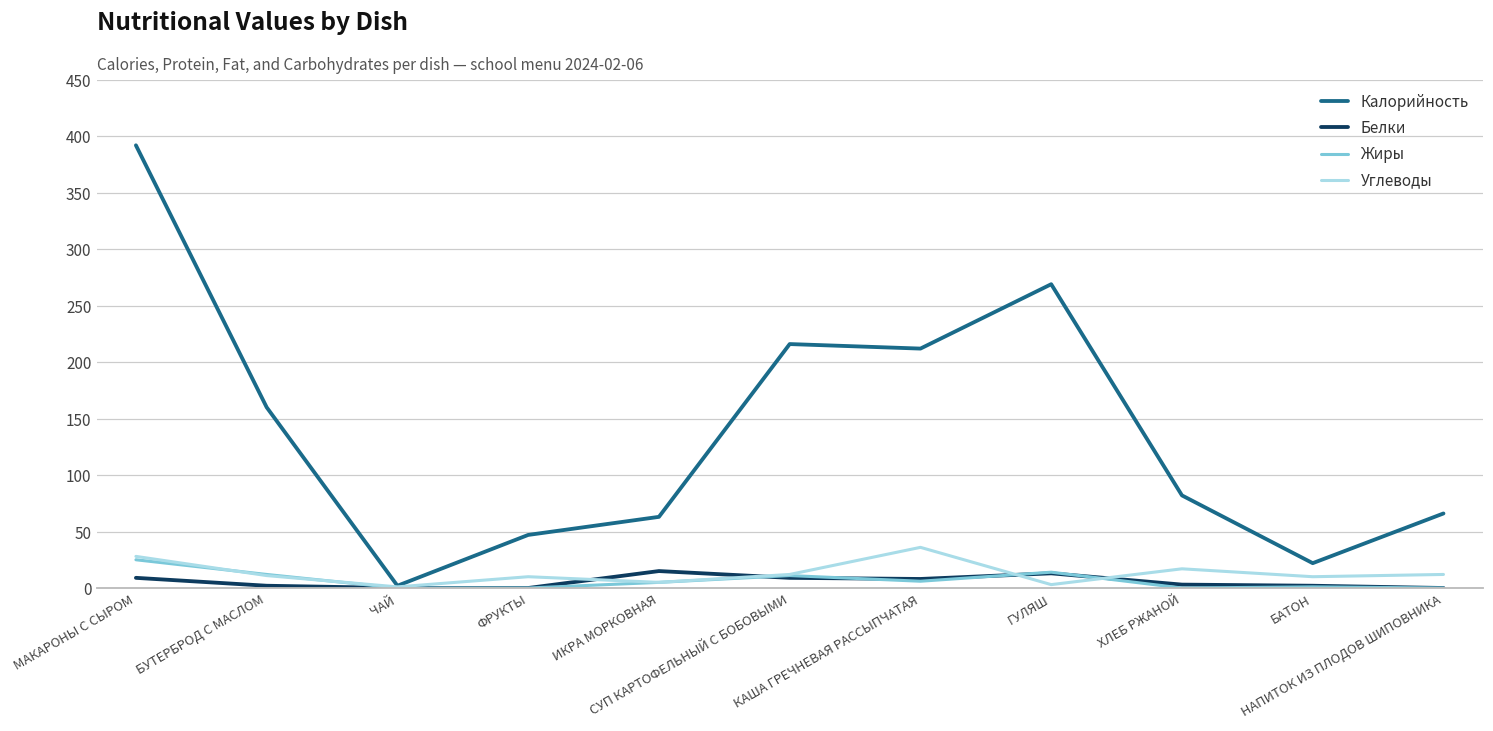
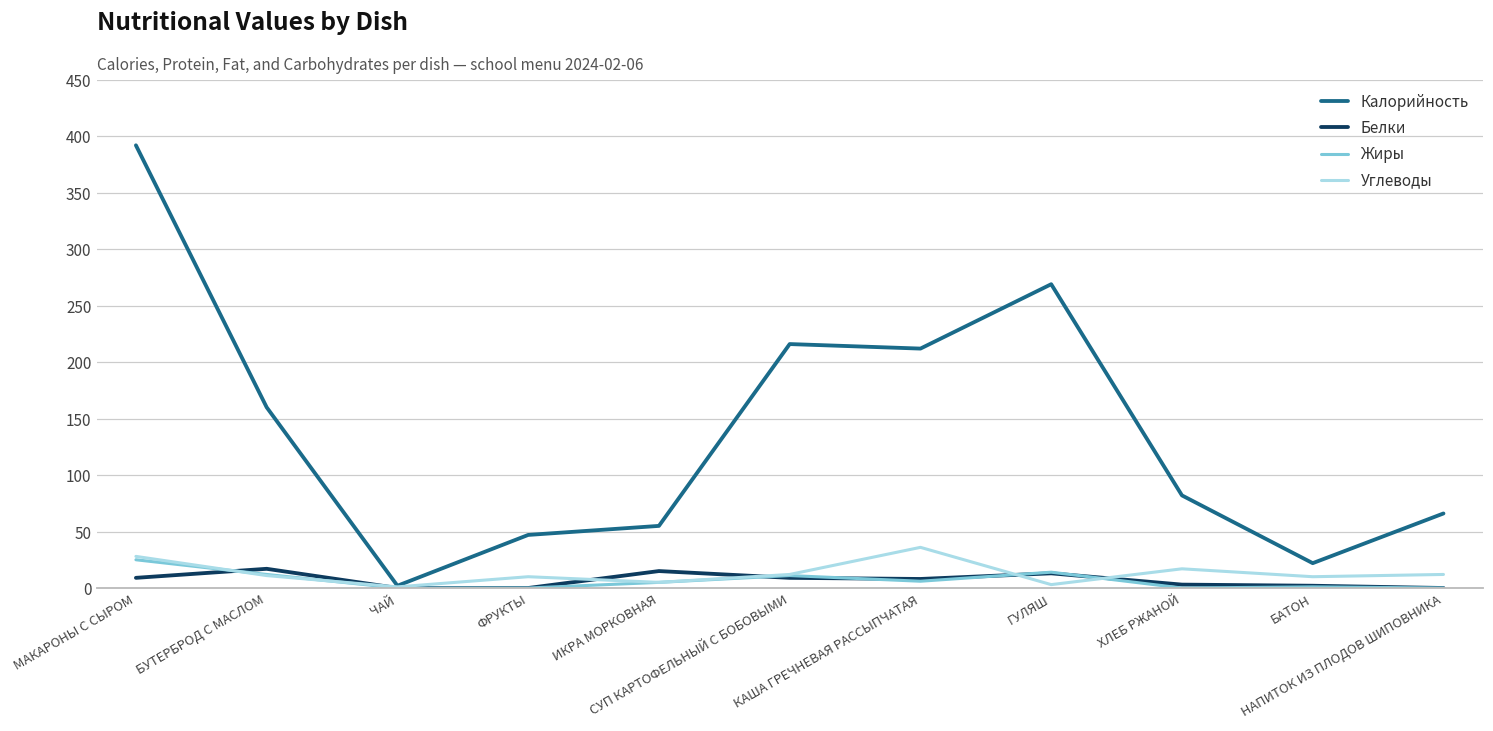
  {
    "Калорийность": {
      "МАКАРОНЫ С СЫРОМ": 392,
      "БУТЕРБРОД С МАСЛОМ": 160,
      "ФРУКТЫ": 47,
-     "ИКРА МОРКОВНАЯ": 63,
+     "ИКРА МОРКОВНАЯ": 55,
      "СУП КАРТОФЕЛЬНЫЙ С БОБОВЫМИ": 216,
      "КАША ГРЕЧНЕВАЯ РАССЫПЧАТАЯ": 212,
      "ГУЛЯШ": 269,
      "ХЛЕБ РЖАНОЙ": 82,
      "БАТОН": 22,
      "НАПИТОК ИЗ ПЛОДОВ ШИПОВНИКА": 66
    },
    "Белки": {
      "МАКАРОНЫ С СЫРОМ": 9,
-     "БУТЕРБРОД С МАСЛОМ": 2,
+     "БУТЕРБРОД С МАСЛОМ": 17,
      "ИКРА МОРКОВНАЯ": 15,
      "ХЛЕБ РЖАНОЙ": 3
    }
  }
